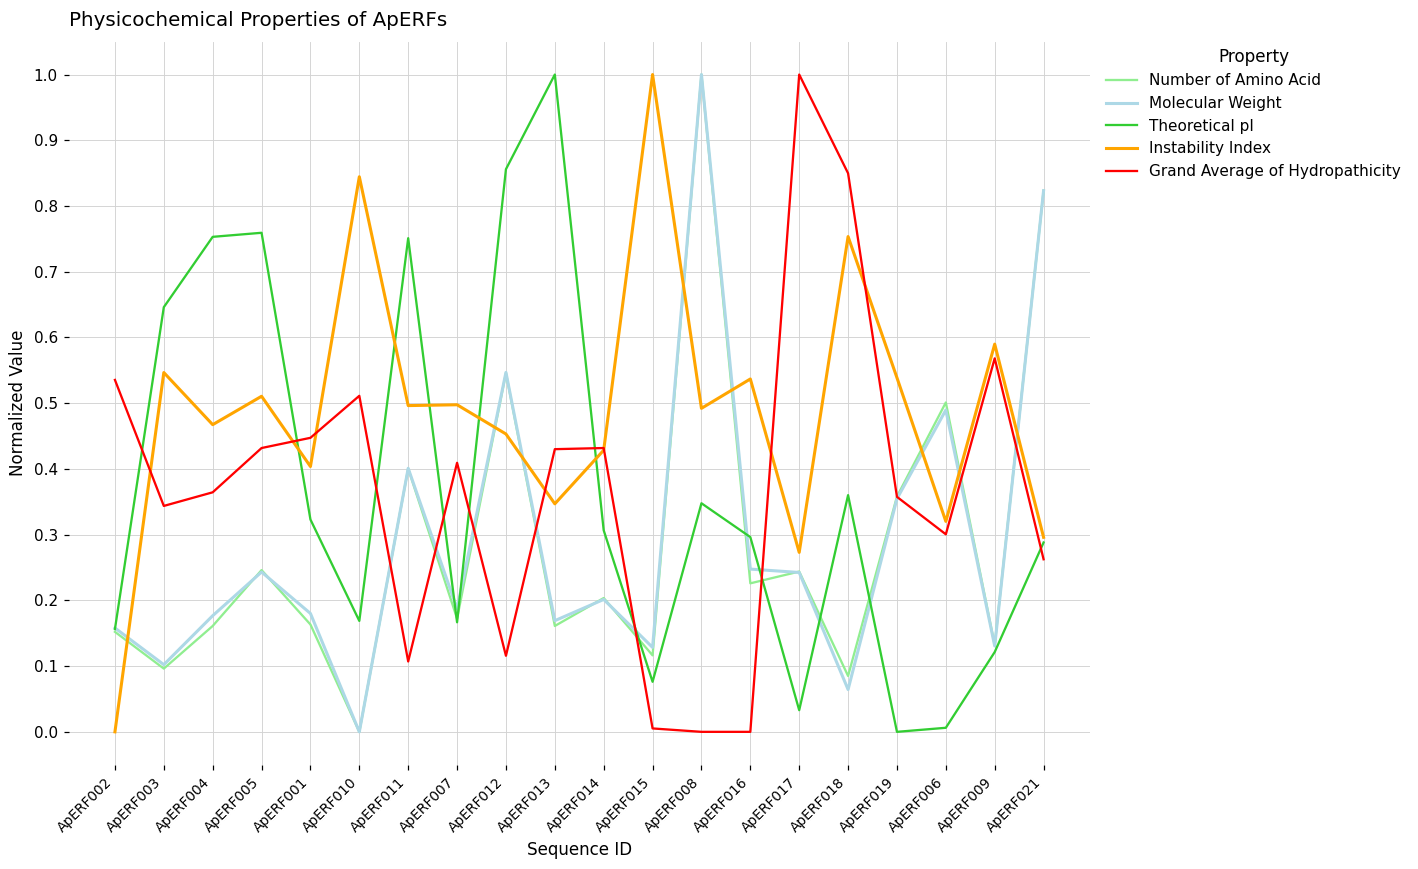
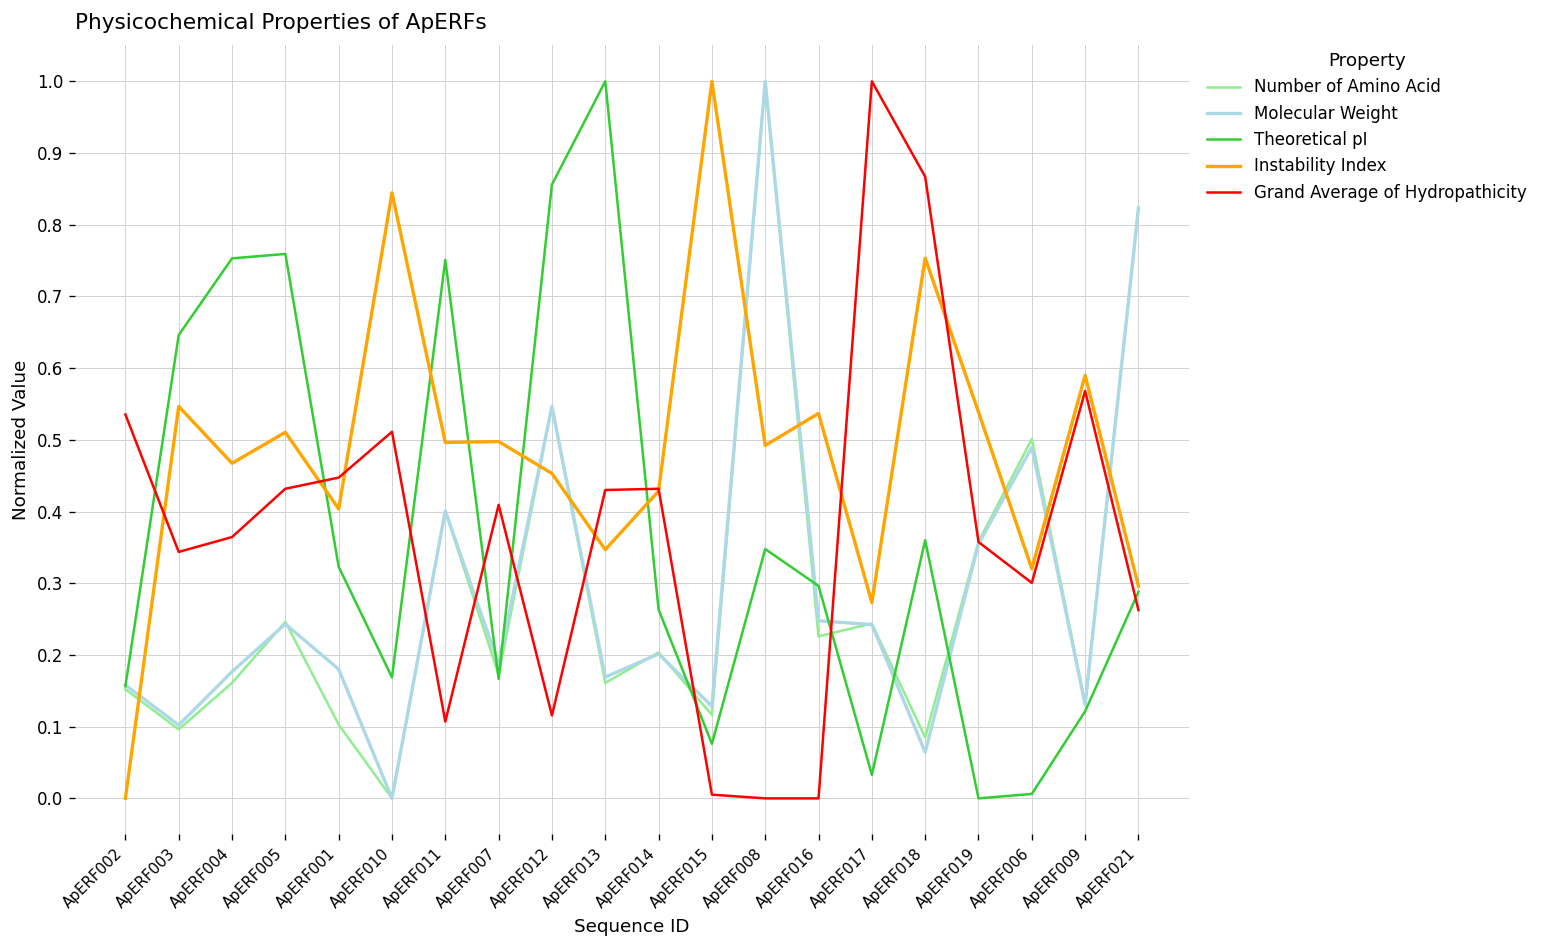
  {
    "Number of Amino Acid": {
      "ApERF003": 0.10,
      "ApERF004": 0.16,
-     "ApERF001": 0.16,
+     "ApERF001": 0.10,
      "ApERF007": 0.17,
      "ApERF013": 0.16,
      "ApERF015": 0.12,
      "ApERF016": 0.23,
      "ApERF018": 0.09,
      "ApERF006": 0.50
    },
    "Molecular Weight": {
      "ApERF003": 0.10,
      "ApERF004": 0.18,
      "ApERF001": 0.18,
      "ApERF007": 0.19,
      "ApERF013": 0.17,
      "ApERF015": 0.13,
      "ApERF016": 0.25,
      "ApERF018": 0.06,
      "ApERF006": 0.49
    },
    "Theoretical pI": {
      "ApERF003": 0.65,
      "ApERF004": 0.75,
      "ApERF005": 0.76,
      "ApERF001": 0.32,
      "ApERF010": 0.17,
      "ApERF011": 0.75,
      "ApERF007": 0.17,
      "ApERF012": 0.86,
      "ApERF013": 1.00,
-     "ApERF014": 0.31,
+     "ApERF014": 0.26,
      "ApERF015": 0.08,
      "ApERF008": 0.35,
      "ApERF016": 0.30,
      "ApERF017": 0.03,
      "ApERF018": 0.36,
      "ApERF019": 0.00,
      "ApERF006": 0.01,
      "ApERF009": 0.12,
      "ApERF021": 0.29
    },
    "Instability Index": {
      "ApERF002": 0.00,
      "ApERF003": 0.55,
      "ApERF004": 0.47,
      "ApERF005": 0.51,
      "ApERF001": 0.40,
      "ApERF010": 0.84,
      "ApERF011": 0.50,
      "ApERF007": 0.50,
      "ApERF012": 0.45,
      "ApERF013": 0.35,
      "ApERF015": 1.00,
      "ApERF008": 0.49,
      "ApERF016": 0.54,
      "ApERF017": 0.27,
      "ApERF018": 0.75,
      "ApERF019": 0.54,
      "ApERF006": 0.32,
      "ApERF009": 0.59,
      "ApERF021": 0.30
    },
    "Grand Average of Hydropathicity": {
      "ApERF002": 0.54,
      "ApERF003": 0.34,
      "ApERF004": 0.36,
      "ApERF005": 0.43,
      "ApERF001": 0.45,
      "ApERF010": 0.51,
      "ApERF011": 0.11,
      "ApERF007": 0.41,
      "ApERF012": 0.12,
      "ApERF013": 0.43,
      "ApERF015": 0.01,
      "ApERF008": 0.00,
      "ApERF016": 0.00,
      "ApERF017": 1.00,
-     "ApERF018": 0.85,
+     "ApERF018": 0.87,
      "ApERF006": 0.30,
      "ApERF009": 0.57,
      "ApERF021": 0.26
    }
  }
